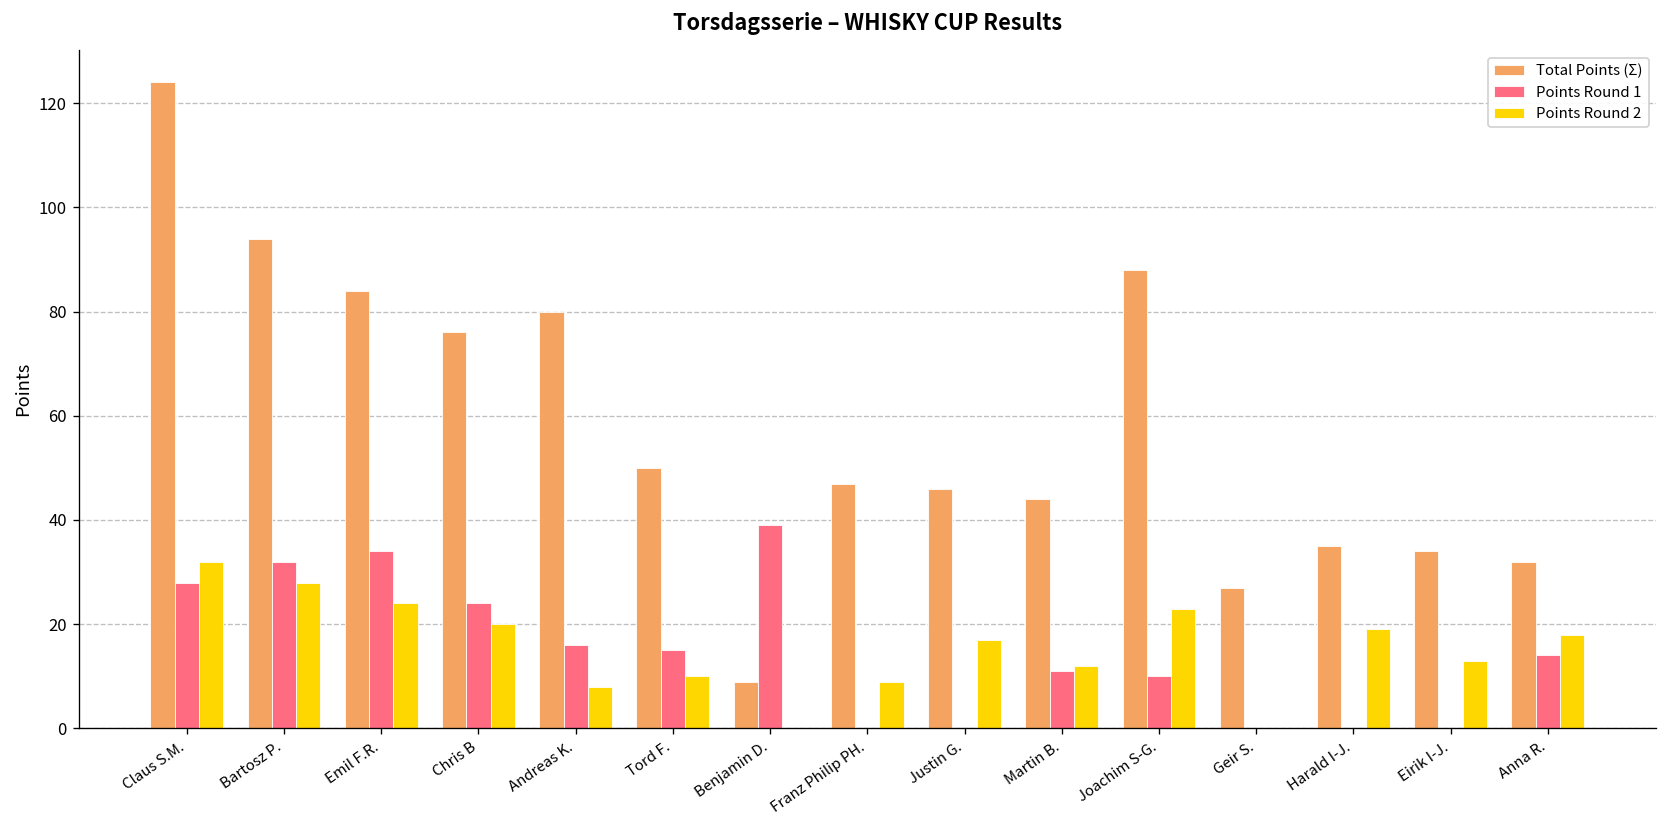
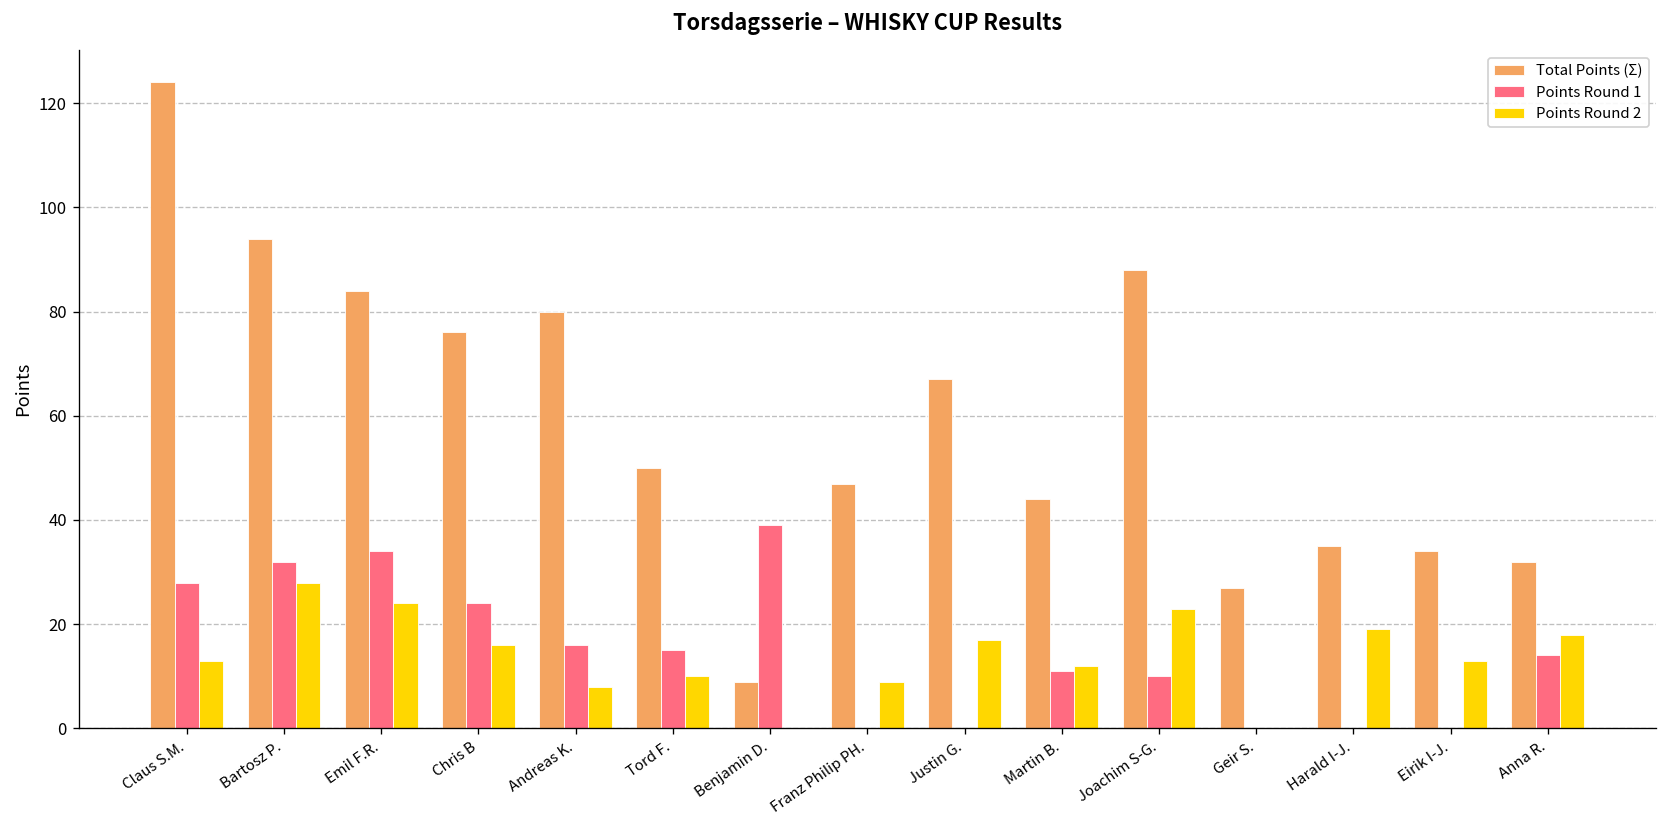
  {
    "Total Points (Σ)": {
      "Claus S.M.": 124,
      "Bartosz P.": 94,
      "Emil F.R.": 84,
      "Chris B": 76,
      "Andreas K.": 80,
      "Tord F.": 50,
      "Benjamin D.": 9,
      "Franz Philip PH.": 47,
-     "Justin G.": 46,
+     "Justin G.": 67,
      "Martin B.": 44,
      "Joachim S-G.": 88,
      "Geir S.": 27,
      "Harald I-J.": 35,
      "Eirik I-J.": 34,
      "Anna R.": 32
    },
    "Points Round 1": {
      "Claus S.M.": 28,
      "Bartosz P.": 32,
      "Emil F.R.": 34,
      "Chris B": 24,
      "Andreas K.": 16,
      "Tord F.": 15,
      "Benjamin D.": 39,
      "Franz Philip PH.": 0,
      "Justin G.": 0,
      "Martin B.": 11,
      "Joachim S-G.": 10,
      "Geir S.": 0,
      "Harald I-J.": 0,
      "Eirik I-J.": 0,
      "Anna R.": 14
    },
    "Points Round 2": {
-     "Claus S.M.": 32,
+     "Claus S.M.": 13,
      "Bartosz P.": 28,
      "Emil F.R.": 24,
-     "Chris B": 20,
+     "Chris B": 16,
      "Andreas K.": 8,
      "Tord F.": 10,
      "Benjamin D.": 0,
      "Franz Philip PH.": 9,
      "Justin G.": 17,
      "Martin B.": 12,
      "Joachim S-G.": 23,
      "Geir S.": 0,
      "Harald I-J.": 19,
      "Eirik I-J.": 13,
      "Anna R.": 18
    }
  }
